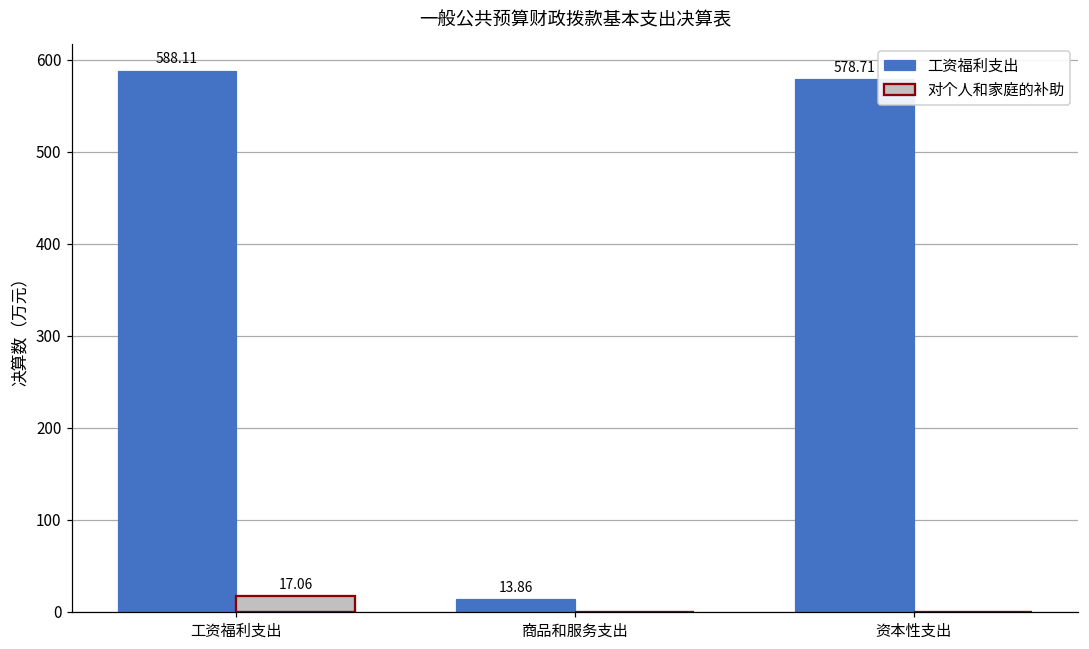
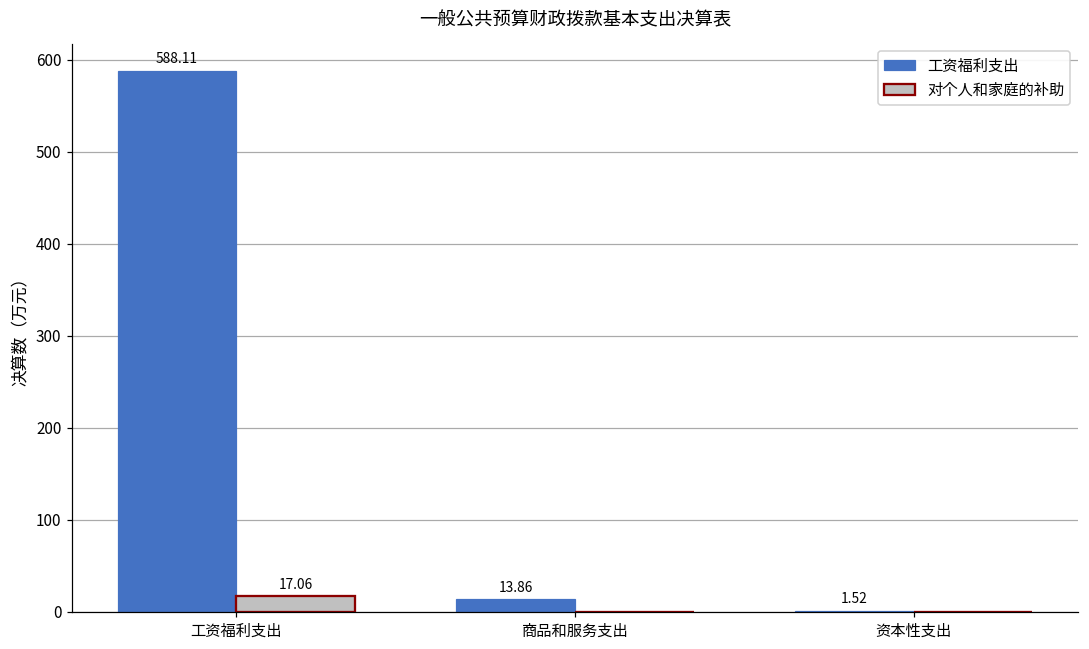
  {
    "工资福利支出": {
      "工资福利支出": 588.11,
      "商品和服务支出": 13.86,
-     "资本性支出": 578.71
+     "资本性支出": 1.52
    },
    "对个人和家庭的补助": {
      "工资福利支出": 17.06
    }
  }
